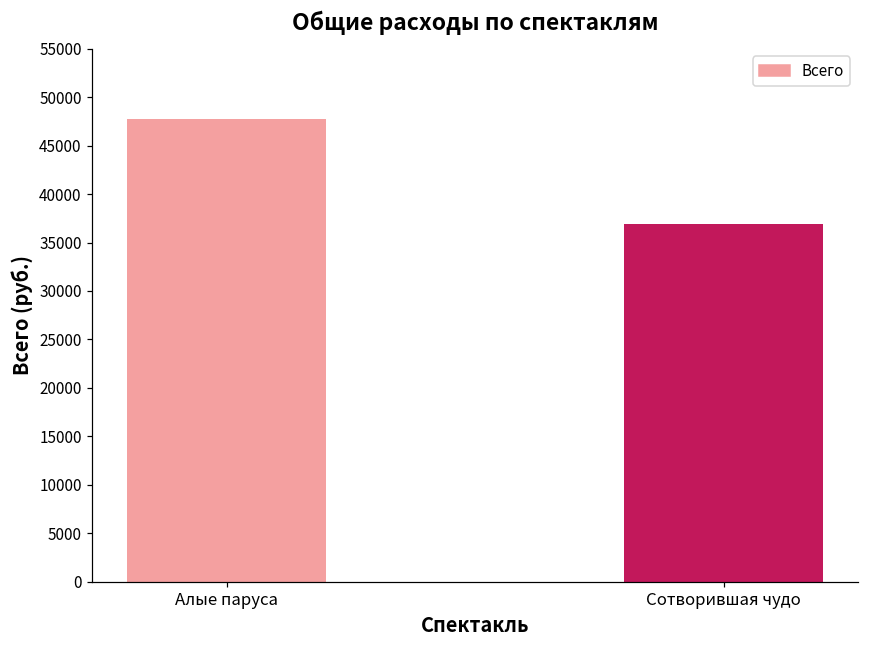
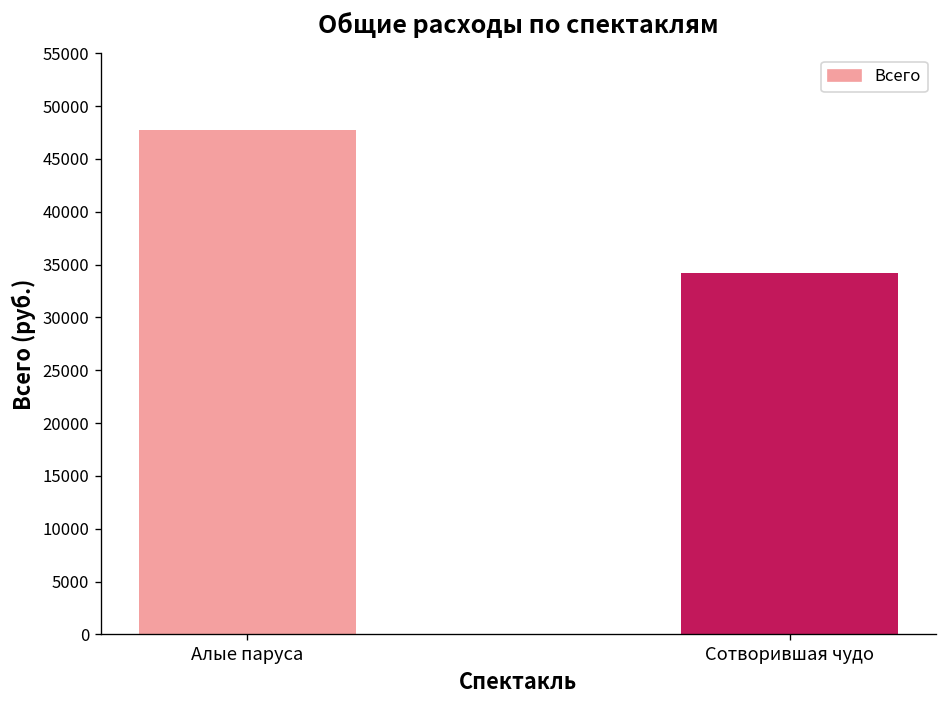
  {
    "Алые паруса": 48000,
-   "Сотворившая чудо": 37000
+   "Сотворившая чудо": 34000
  }
